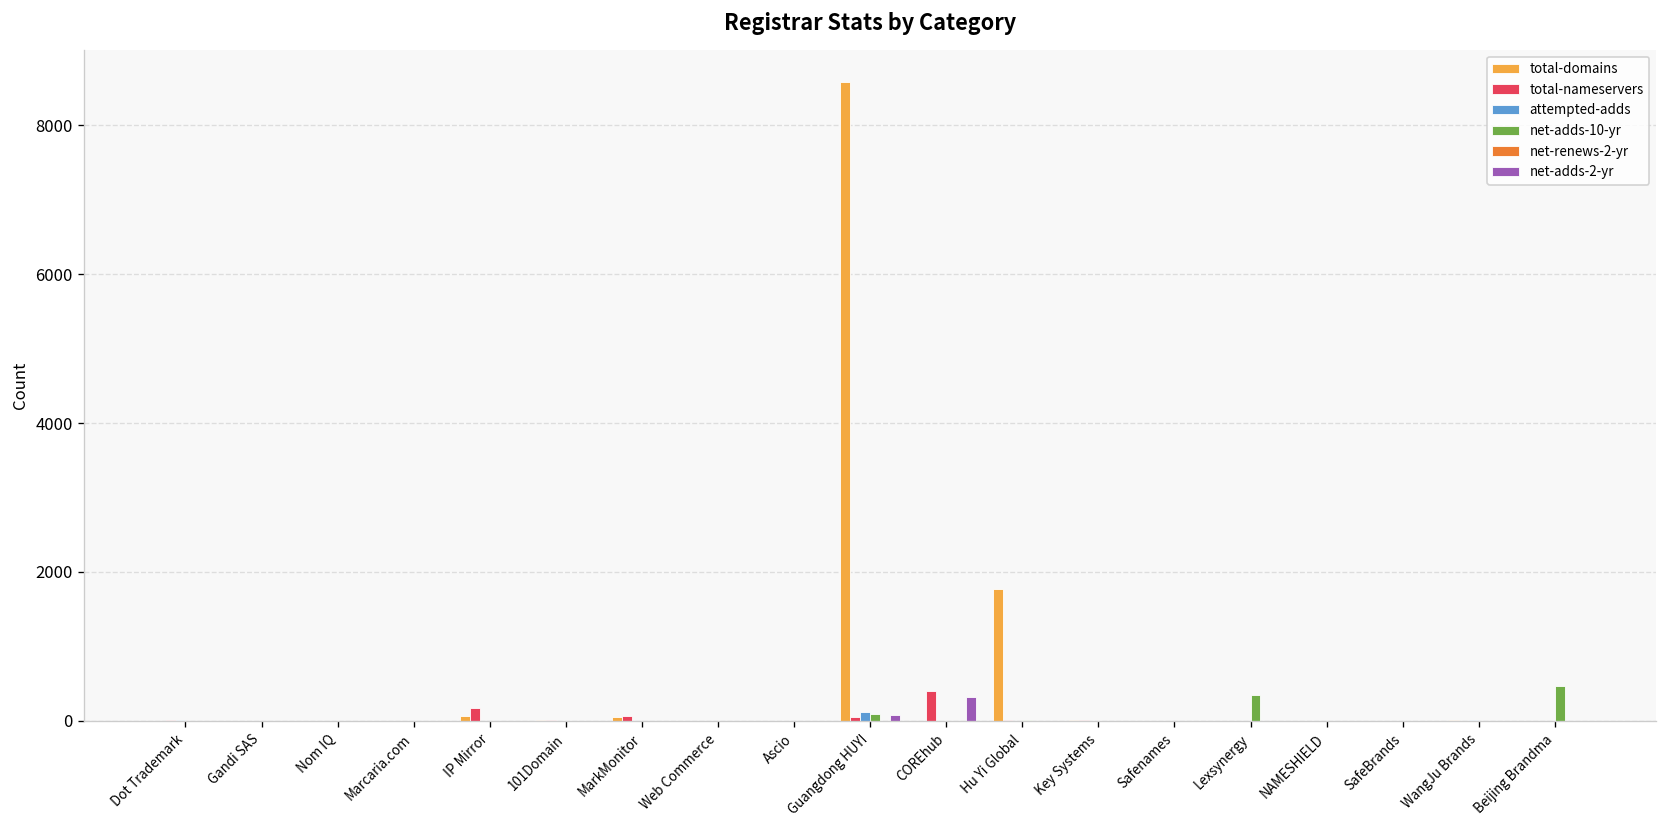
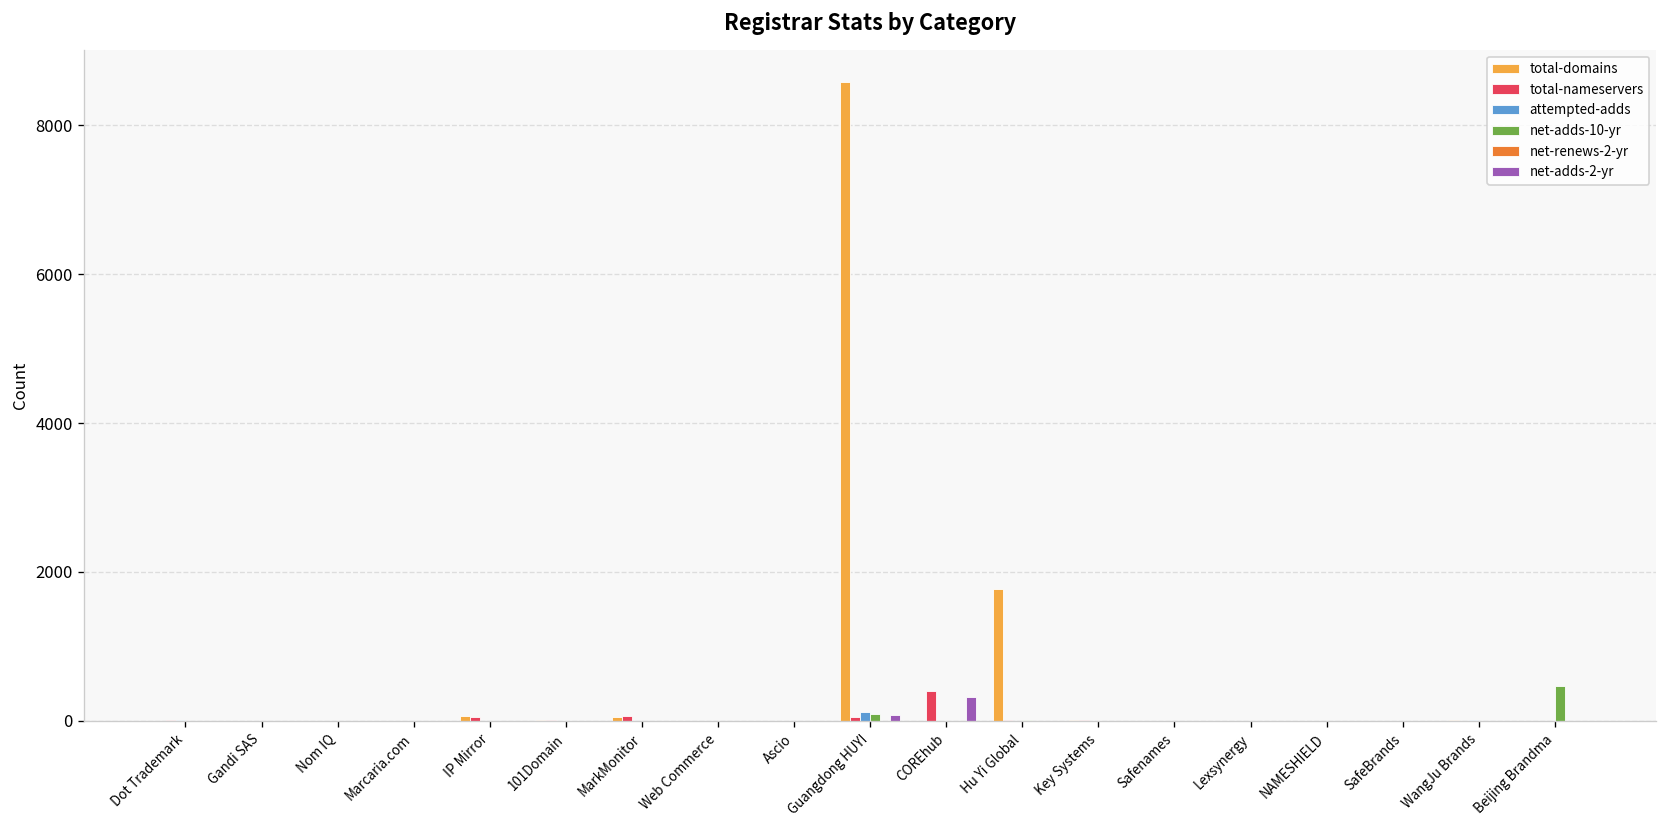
  {
    "total-nameservers": {
      "Gandi SAS": 0,
      "Nom IQ": 0,
      "Marcaria.com": 0,
-     "IP Mirror": 200,
+     "IP Mirror": 0,
      "MarkMonitor": 100,
      "Web Commerce": 0,
      "Ascio": 0,
      "Guangdong HUYI": 100,
      "COREhub": 400,
      "Safenames": 0,
      "Beijing Brandma": 0
    },
    "attempted-adds": {
      "Gandi SAS": 0,
      "Nom IQ": 0,
      "Marcaria.com": 0,
      "IP Mirror": 0,
      "101Domain": 0,
      "MarkMonitor": 0,
      "Web Commerce": 0,
      "Ascio": 0,
      "Guangdong HUYI": 100,
      "COREhub": 0,
      "Key Systems": 0,
      "Safenames": 0,
      "Lexsynergy": 0,
      "NAMESHIELD": 0,
      "SafeBrands": 0,
      "Beijing Brandma": 0
    },
    "net-adds-10-yr": {
      "Gandi SAS": 0,
      "Nom IQ": 0,
      "Marcaria.com": 0,
      "IP Mirror": 0,
      "101Domain": 0,
      "MarkMonitor": 0,
      "Web Commerce": 0,
      "Ascio": 0,
      "Guangdong HUYI": 100,
      "COREhub": 0,
      "Key Systems": 0,
      "Safenames": 0,
-     "Lexsynergy": 300,
+     "Lexsynergy": 0,
      "NAMESHIELD": 0,
      "SafeBrands": 0,
      "Beijing Brandma": 500
    },
    "net-adds-2-yr": {
      "Dot Trademark": 0,
      "Gandi SAS": 0,
      "Nom IQ": 0,
      "Marcaria.com": 0,
      "IP Mirror": 0,
      "101Domain": 0,
      "MarkMonitor": 0,
      "Web Commerce": 0,
      "Ascio": 0,
      "Guangdong HUYI": 100,
      "COREhub": 300,
      "Hu Yi Global": 0,
      "Key Systems": 0,
      "Safenames": 0,
      "Lexsynergy": 0,
      "NAMESHIELD": 0,
      "SafeBrands": 0,
      "Beijing Brandma": 0
    }
  }
